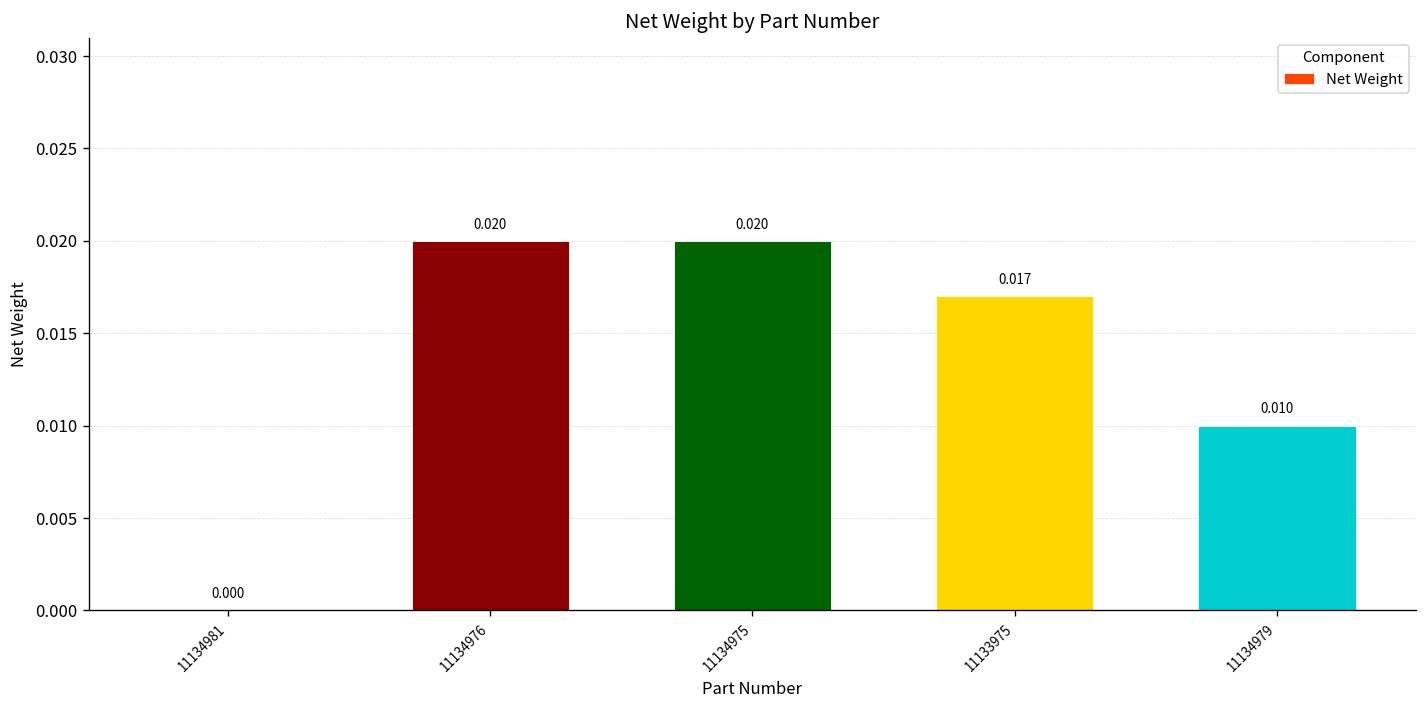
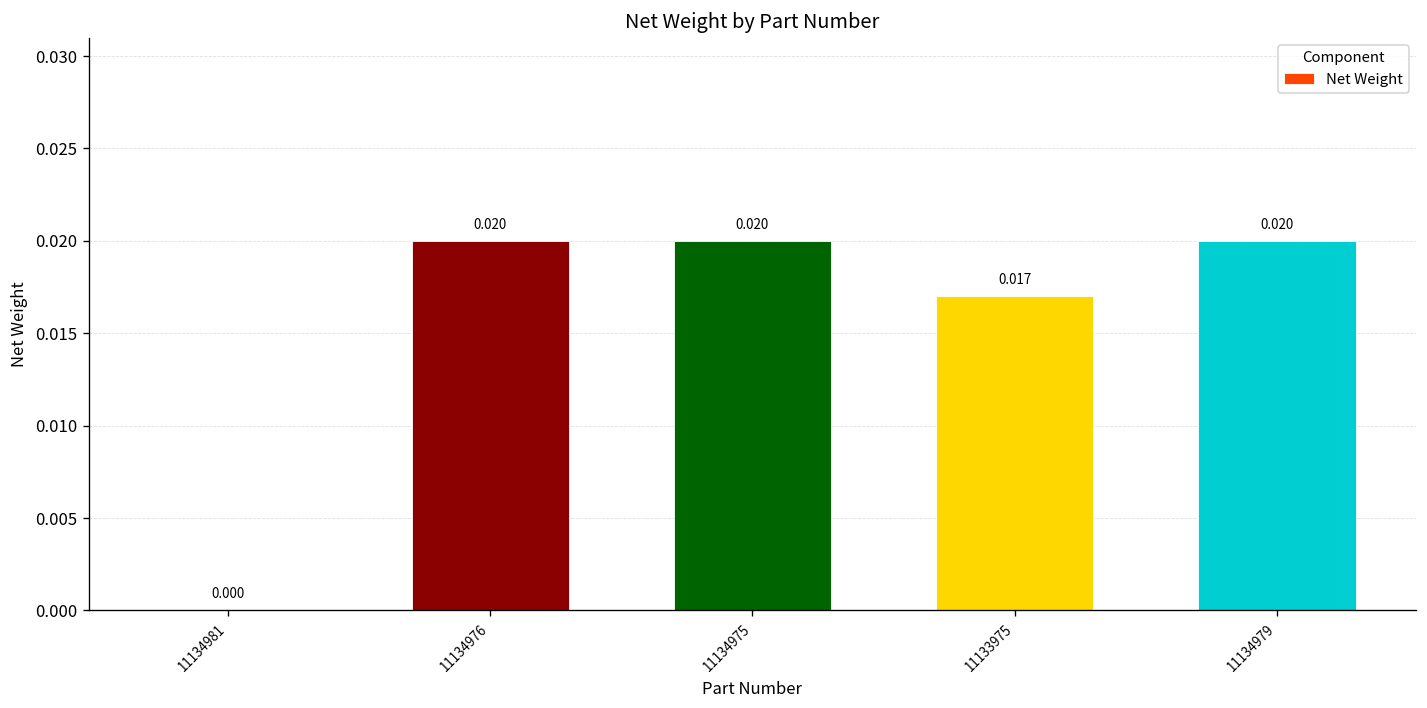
  {
    "11134981": 0.000,
    "11134976": 0.020,
    "11134975": 0.020,
    "11133975": 0.017,
-   "11134979": 0.010
+   "11134979": 0.020
  }
